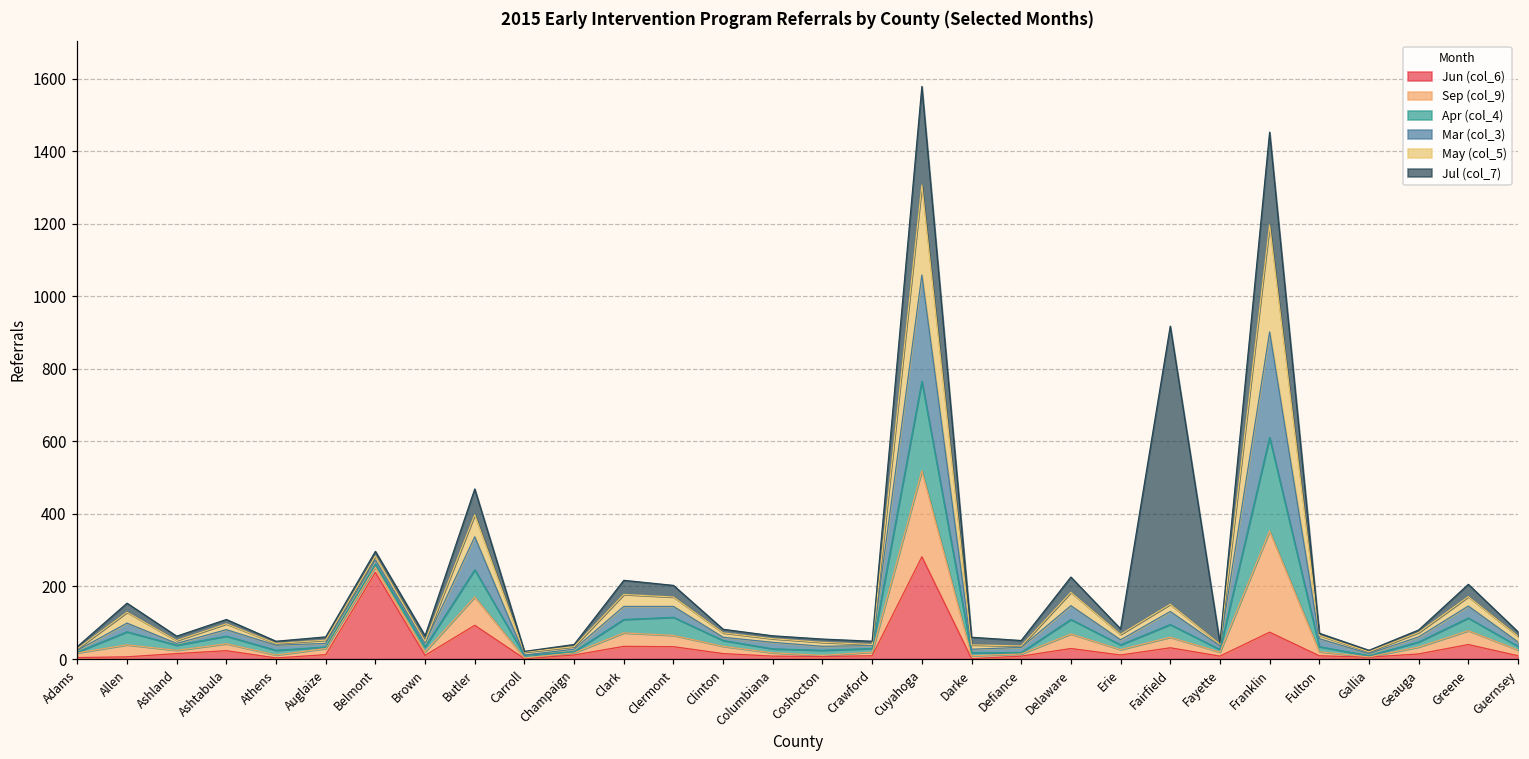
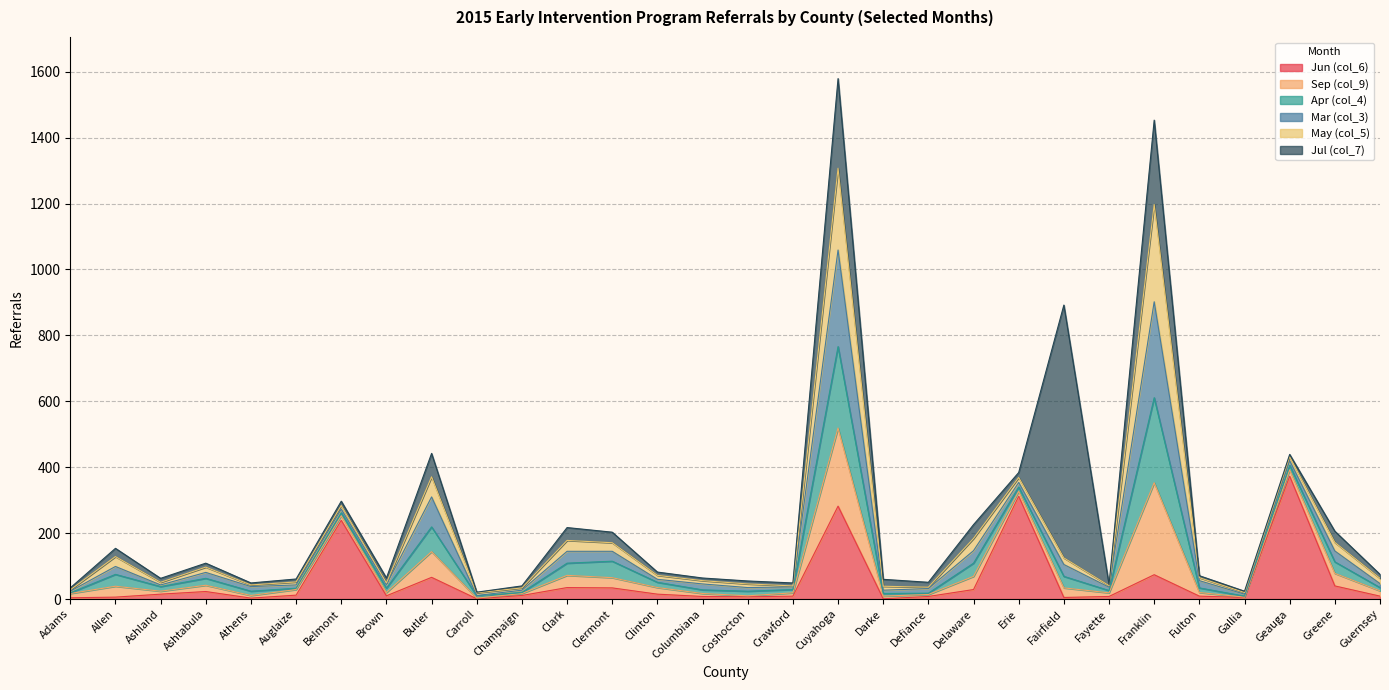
  {
    "Jun (col_6)": {
      "Adams": 0,
      "Allen": 10,
      "Ashland": 20,
      "Ashtabula": 20,
      "Athens": 0,
      "Auglaize": 10,
      "Belmont": 240,
      "Brown": 10,
-     "Butler": 90,
+     "Butler": 70,
      "Clark": 40,
      "Clermont": 30,
      "Clinton": 20,
      "Columbiana": 10,
      "Crawford": 10,
      "Cuyahoga": 280,
      "Darke": 0,
      "Delaware": 30,
-     "Erie": 10,
-     "Fairfield": 30,
+     "Erie": 310,
+     "Fairfield": 10,
      "Fayette": 10,
      "Franklin": 70,
      "Fulton": 10,
-     "Geauga": 10,
+     "Geauga": 370,
      "Greene": 40,
      "Guernsey": 10
    },
    "Jul (col_7)": {
      "Allen": 30,
      "Ashland": 10,
      "Ashtabula": 10,
      "Auglaize": 10,
      "Belmont": 10,
      "Brown": 20,
      "Butler": 70,
      "Clark": 40,
      "Clermont": 30,
      "Clinton": 10,
      "Columbiana": 10,
      "Coshocton": 10,
      "Crawford": 10,
      "Cuyahoga": 270,
      "Darke": 20,
      "Defiance": 20,
      "Delaware": 40,
      "Erie": 20,
      "Fairfield": 770,
      "Franklin": 260,
      "Greene": 30,
      "Guernsey": 10
    }
  }
